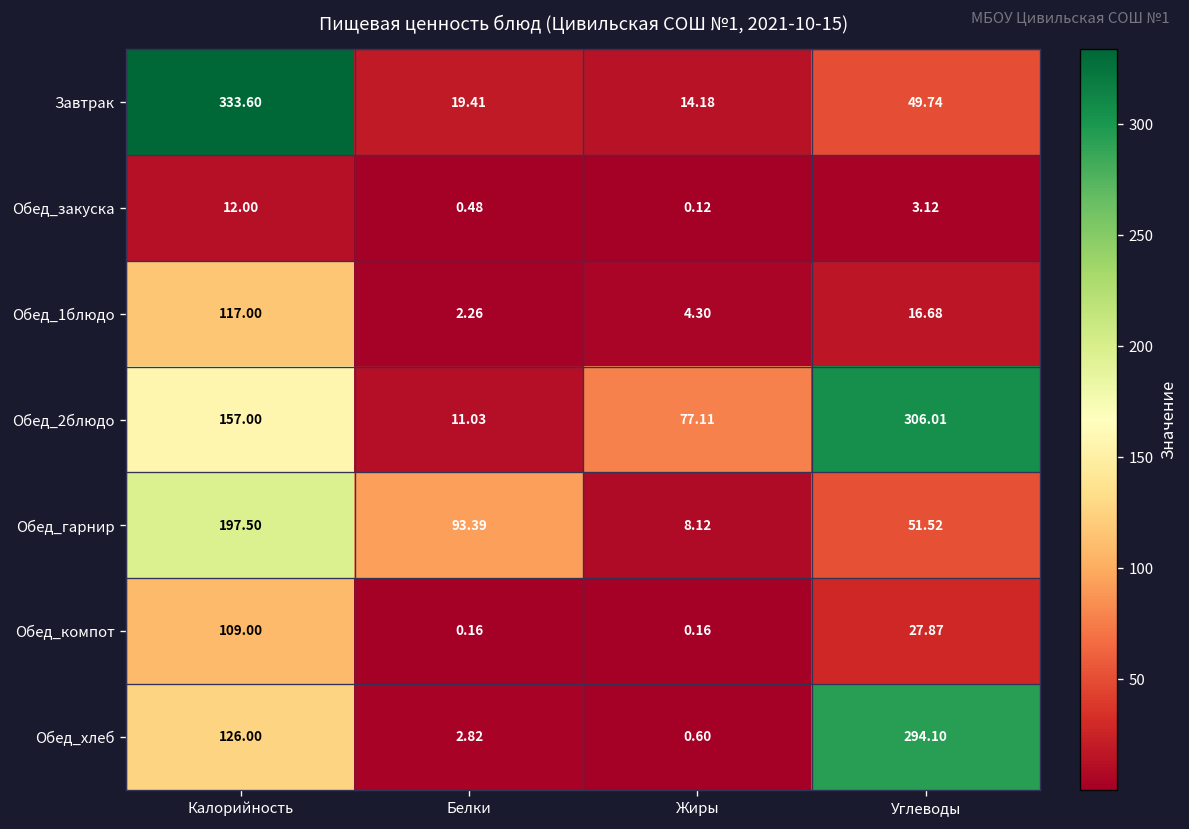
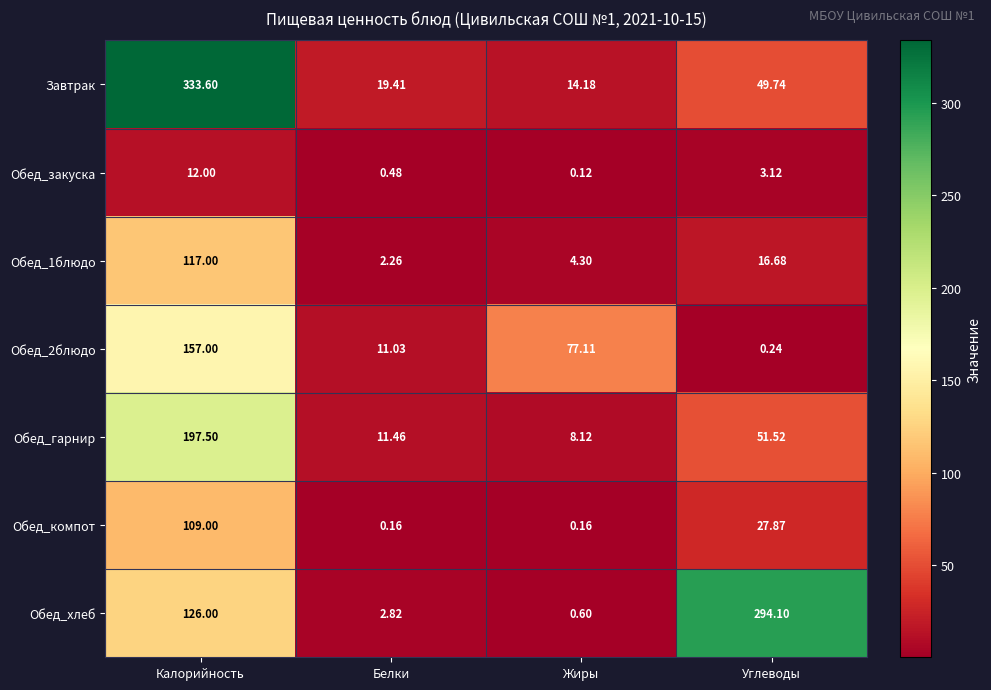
  {
    "Завтрак": {
      "Калорийность": 333.60,
      "Белки": 19.41,
      "Жиры": 14.18,
      "Углеводы": 49.74
    },
    "Обед_закуска": {
      "Калорийность": 12.00,
      "Белки": 0.48,
      "Жиры": 0.12,
      "Углеводы": 3.12
    },
    "Обед_1блюдо": {
      "Калорийность": 117.00,
      "Белки": 2.26,
      "Жиры": 4.30,
      "Углеводы": 16.68
    },
    "Обед_2блюдо": {
      "Калорийность": 157.00,
      "Белки": 11.03,
      "Жиры": 77.11,
-     "Углеводы": 306.01
+     "Углеводы": 0.24
    },
    "Обед_гарнир": {
      "Калорийность": 197.50,
-     "Белки": 93.39,
+     "Белки": 11.46,
      "Жиры": 8.12,
      "Углеводы": 51.52
    },
    "Обед_компот": {
      "Калорийность": 109.00,
      "Белки": 0.16,
      "Жиры": 0.16,
      "Углеводы": 27.87
    },
    "Обед_хлеб": {
      "Калорийность": 126.00,
      "Белки": 2.82,
      "Жиры": 0.60,
      "Углеводы": 294.10
    }
  }
